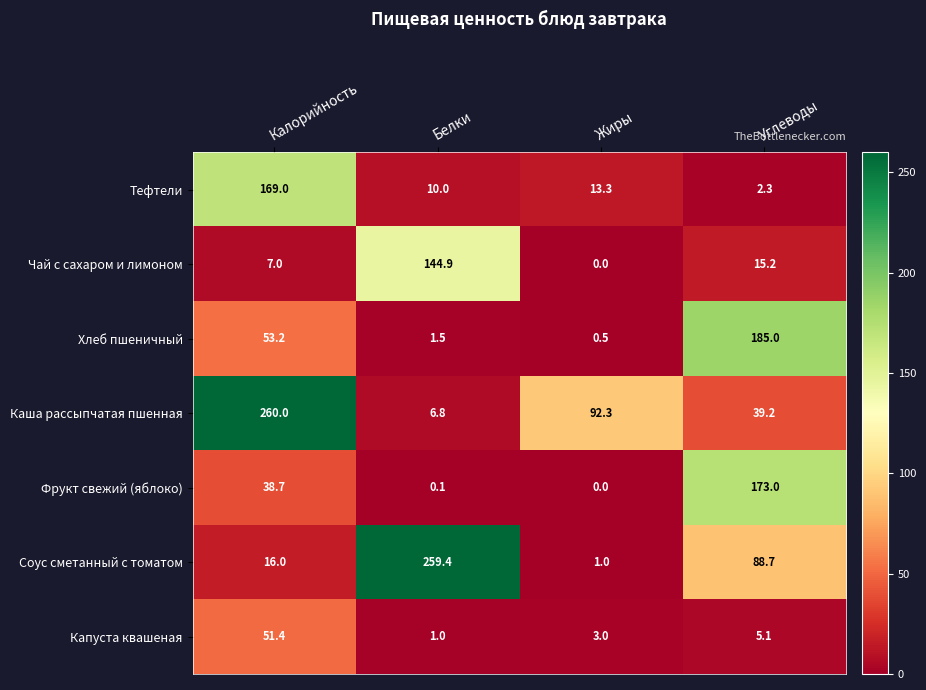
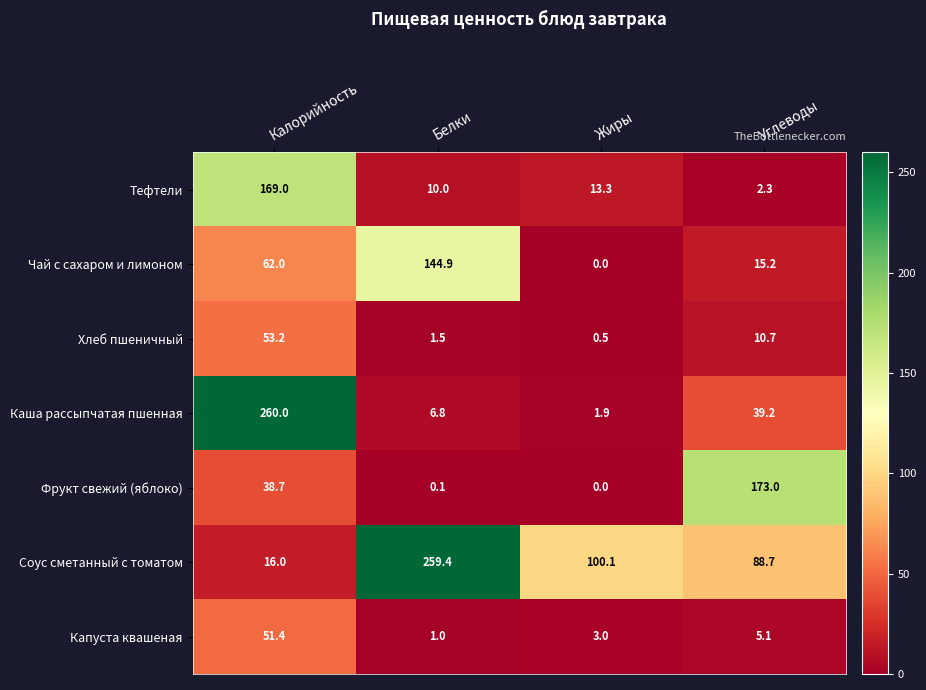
  {
    "Тефтели": {
      "Калорийность": 169.0,
      "Белки": 10.0,
      "Жиры": 13.3,
      "Углеводы": 2.3
    },
    "Чай с сахаром и лимоном": {
-     "Калорийность": 7.0,
+     "Калорийность": 62.0,
      "Белки": 144.9,
      "Жиры": 0.0,
      "Углеводы": 15.2
    },
    "Хлеб пшеничный": {
      "Калорийность": 53.2,
      "Белки": 1.5,
      "Жиры": 0.5,
-     "Углеводы": 185.0
+     "Углеводы": 10.7
    },
    "Каша рассыпчатая пшенная": {
      "Калорийность": 260.0,
      "Белки": 6.8,
-     "Жиры": 92.3,
+     "Жиры": 1.9,
      "Углеводы": 39.2
    },
    "Фрукт свежий (яблоко)": {
      "Калорийность": 38.7,
      "Белки": 0.1,
      "Жиры": 0.0,
      "Углеводы": 173.0
    },
    "Соус сметанный с томатом": {
      "Калорийность": 16.0,
      "Белки": 259.4,
-     "Жиры": 1.0,
+     "Жиры": 100.1,
      "Углеводы": 88.7
    },
    "Капуста квашеная": {
      "Калорийность": 51.4,
      "Белки": 1.0,
      "Жиры": 3.0,
      "Углеводы": 5.1
    }
  }
